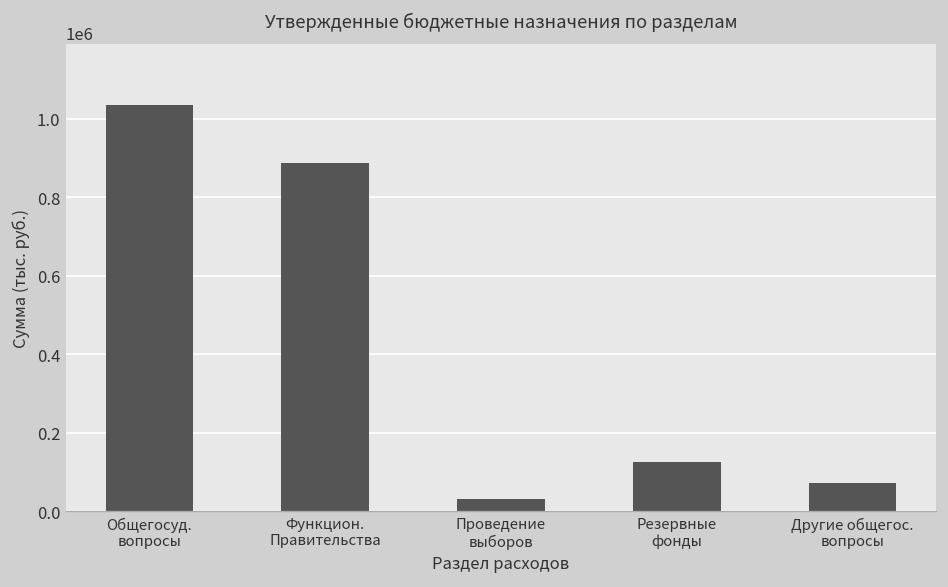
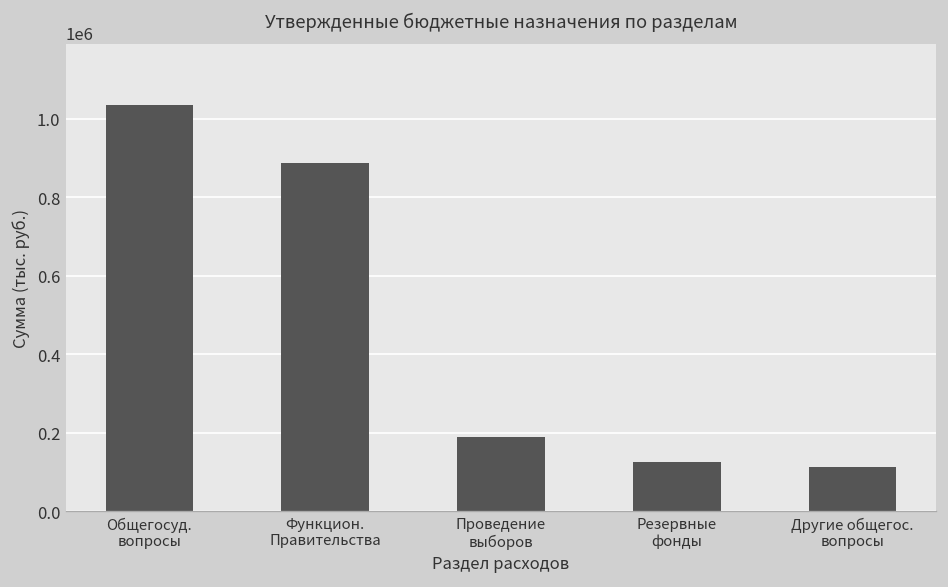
  {
    "Общегосуд. вопросы": 1030000,
    "Функцион. Правительства": 890000,
-   "Проведение выборов": 30000,
+   "Проведение выборов": 190000,
    "Резервные фонды": 130000,
-   "Другие общегос. вопросы": 70000
+   "Другие общегос. вопросы": 110000
  }
